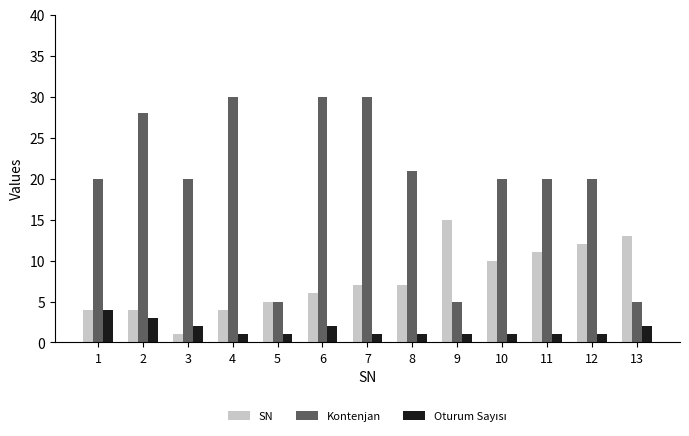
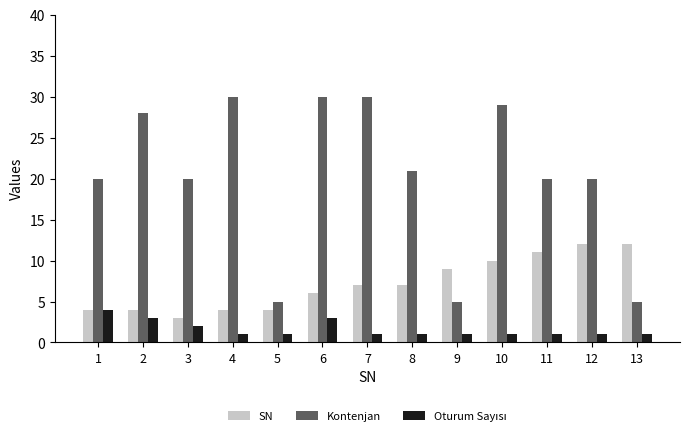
  {
    "SN": {
      "1": 4,
      "2": 4,
-     "3": 1,
+     "3": 3,
      "4": 4,
-     "5": 5,
+     "5": 4,
      "6": 6,
      "7": 7,
      "8": 7,
-     "9": 15,
+     "9": 9,
      "10": 10,
      "11": 11,
      "12": 12,
-     "13": 13
+     "13": 12
    },
    "Kontenjan": {
      "1": 20,
      "2": 28,
      "3": 20,
      "4": 30,
      "5": 5,
      "6": 30,
      "7": 30,
      "8": 21,
      "9": 5,
-     "10": 20,
+     "10": 29,
      "11": 20,
      "12": 20,
      "13": 5
    },
    "Oturum Sayısı": {
      "1": 4,
      "2": 3,
      "3": 2,
      "4": 1,
      "5": 1,
-     "6": 2,
+     "6": 3,
      "7": 1,
      "8": 1,
      "9": 1,
      "10": 1,
      "11": 1,
      "12": 1,
-     "13": 2
+     "13": 1
    }
  }
